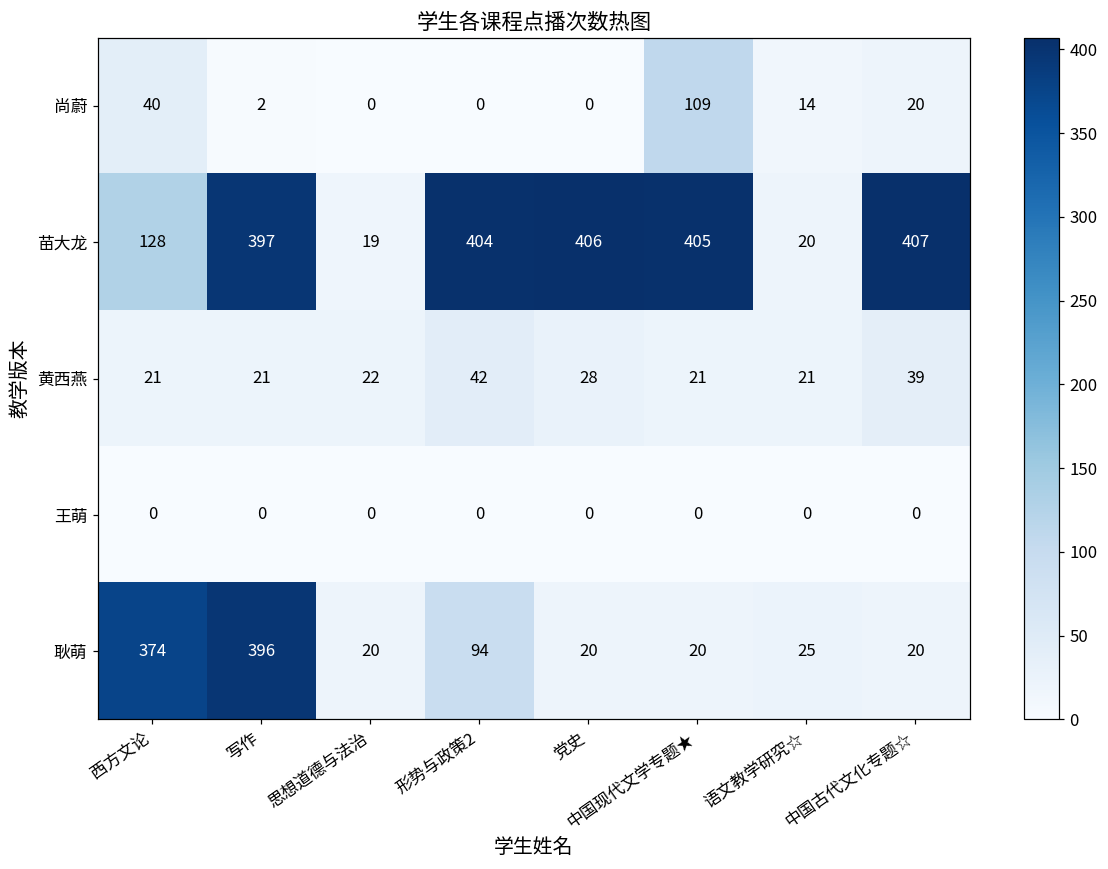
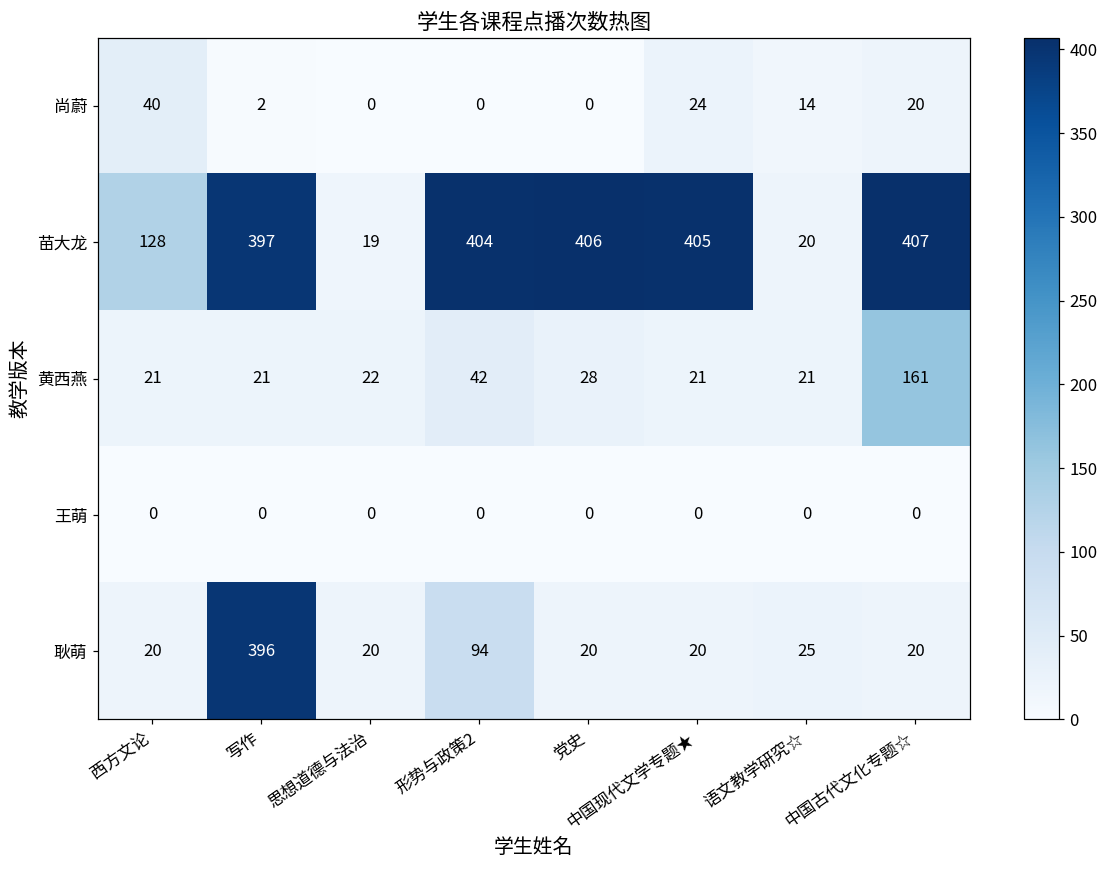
  {
    "尚蔚": {
      "西方文论": 40,
      "写作": 2,
      "思想道德与法治": 0,
      "形势与政策2": 0,
      "党史": 0,
-     "中国现代文学专题★": 109,
+     "中国现代文学专题★": 24,
      "语文教学研究☆": 14,
      "中国古代文化专题☆": 20
    },
    "苗大龙": {
      "西方文论": 128,
      "写作": 397,
      "思想道德与法治": 19,
      "形势与政策2": 404,
      "党史": 406,
      "中国现代文学专题★": 405,
      "语文教学研究☆": 20,
      "中国古代文化专题☆": 407
    },
    "黄西燕": {
      "西方文论": 21,
      "写作": 21,
      "思想道德与法治": 22,
      "形势与政策2": 42,
      "党史": 28,
      "中国现代文学专题★": 21,
      "语文教学研究☆": 21,
-     "中国古代文化专题☆": 39
+     "中国古代文化专题☆": 161
    },
    "王萌": {
      "西方文论": 0,
      "写作": 0,
      "思想道德与法治": 0,
      "形势与政策2": 0,
      "党史": 0,
      "中国现代文学专题★": 0,
      "语文教学研究☆": 0,
      "中国古代文化专题☆": 0
    },
    "耿萌": {
-     "西方文论": 374,
+     "西方文论": 20,
      "写作": 396,
      "思想道德与法治": 20,
      "形势与政策2": 94,
      "党史": 20,
      "中国现代文学专题★": 20,
      "语文教学研究☆": 25,
      "中国古代文化专题☆": 20
    }
  }
